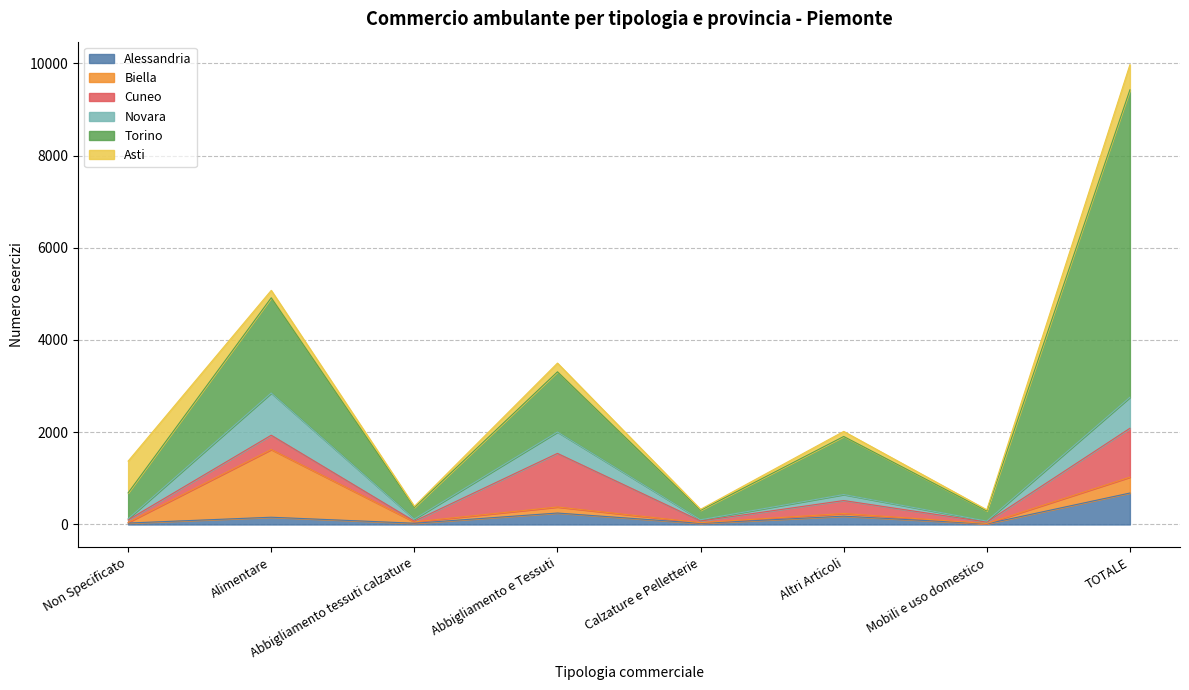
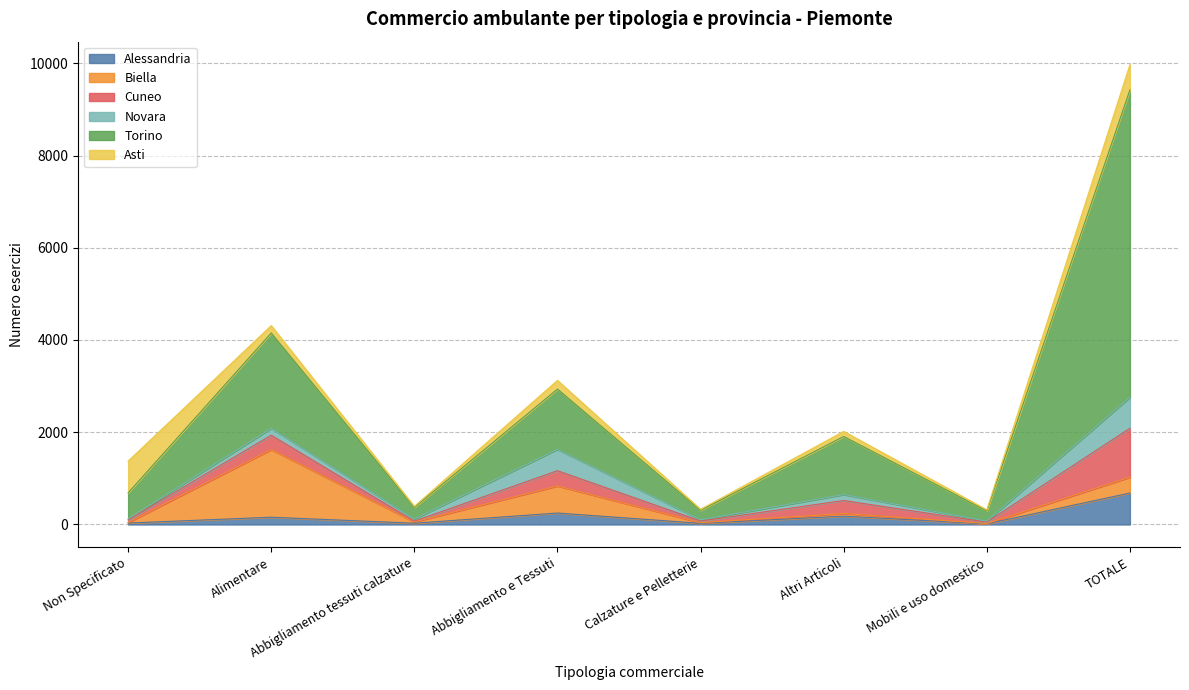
  {
    "Alessandria": {
      "Alimentare": 200,
      "Abbigliamento e Tessuti": 200,
      "Altri Articoli": 200,
      "TOTALE": 700
    },
    "Biella": {
      "Alimentare": 1500,
-     "Abbigliamento e Tessuti": 100,
+     "Abbigliamento e Tessuti": 600,
      "Altri Articoli": 100,
      "TOTALE": 300
    },
    "Cuneo": {
      "Alimentare": 300,
-     "Abbigliamento e Tessuti": 1200,
+     "Abbigliamento e Tessuti": 300,
      "Altri Articoli": 300,
      "TOTALE": 1100
    },
    "Novara": {
-     "Alimentare": 900,
+     "Alimentare": 200,
      "Abbigliamento e Tessuti": 500,
      "Altri Articoli": 100,
      "TOTALE": 700
    },
    "Torino": {
      "Non Specificato": 600,
      "Alimentare": 2100,
      "Abbigliamento e Tessuti": 1300,
      "Altri Articoli": 1300,
      "TOTALE": 6700
    },
    "Asti": {
      "Non Specificato": 700,
      "Alimentare": 200,
      "Abbigliamento e Tessuti": 200,
      "Altri Articoli": 100,
      "TOTALE": 500
    }
  }
